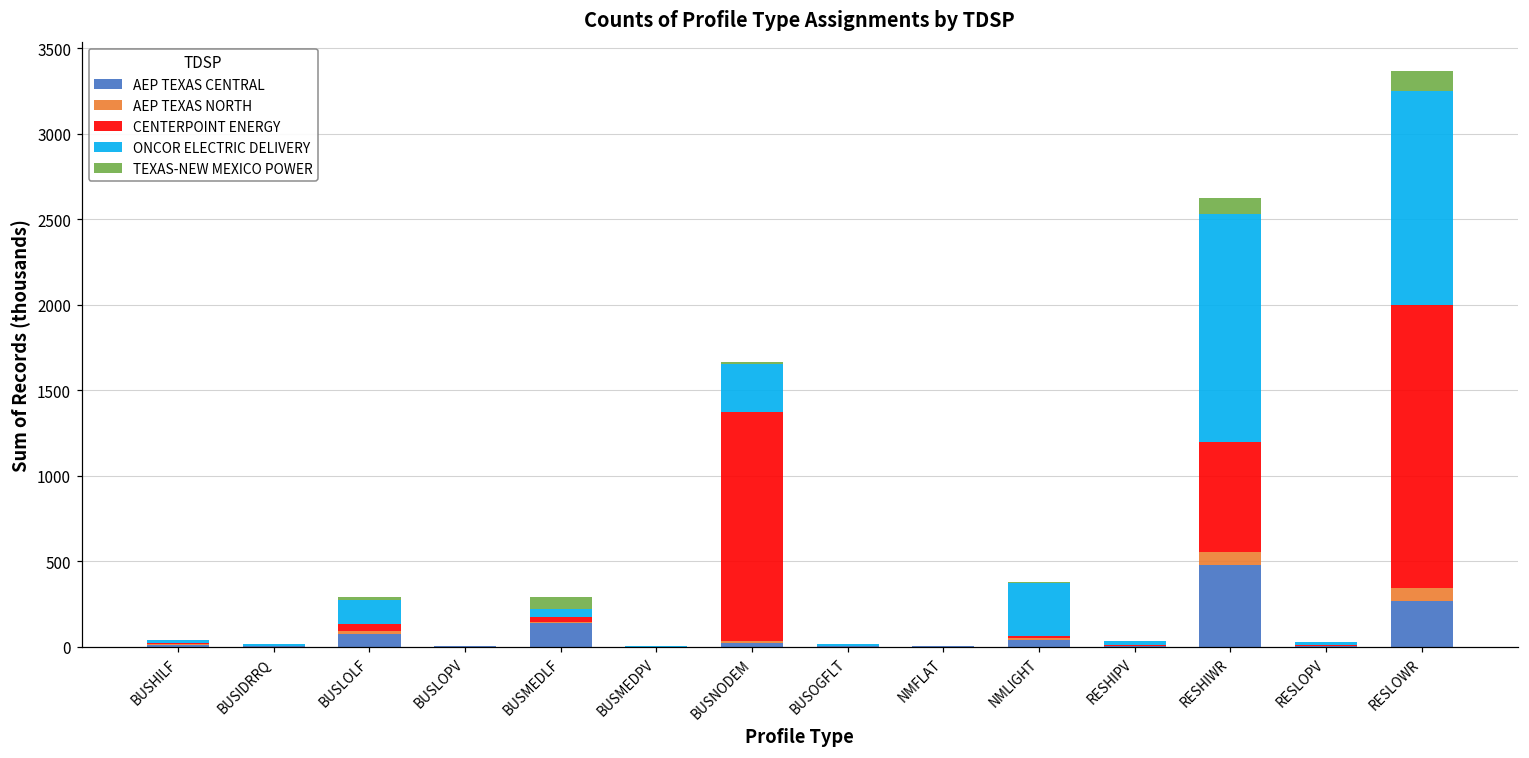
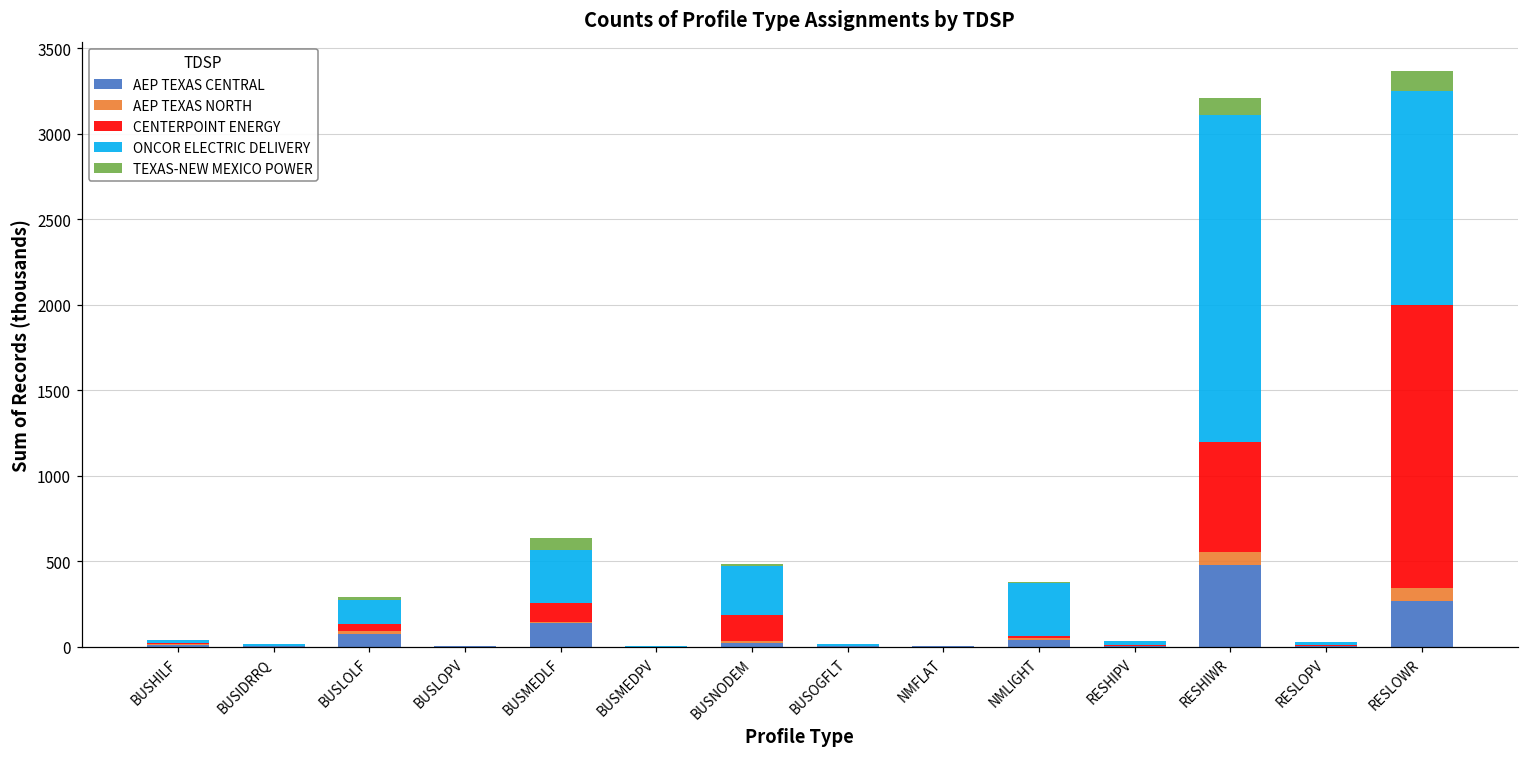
  {
    "AEP TEXAS CENTRAL": {
      "BUSLOLF": 70,
      "BUSMEDLF": 140,
      "BUSNODEM": 20,
      "NMLIGHT": 40,
      "RESHIWR": 480,
      "RESLOWR": 260
    },
    "AEP TEXAS NORTH": {
      "BUSLOLF": 20,
      "RESHIWR": 80,
      "RESLOWR": 80
    },
    "CENTERPOINT ENERGY": {
      "BUSLOLF": 40,
-     "BUSMEDLF": 30,
-     "BUSNODEM": 1330,
+     "BUSMEDLF": 110,
+     "BUSNODEM": 150,
      "NMLIGHT": 20,
      "RESHIWR": 640,
      "RESLOWR": 1660
    },
    "ONCOR ELECTRIC DELIVERY": {
      "BUSLOLF": 140,
-     "BUSMEDLF": 50,
+     "BUSMEDLF": 310,
      "BUSNODEM": 280,
      "NMLIGHT": 310,
      "RESHIPV": 20,
-     "RESHIWR": 1330,
+     "RESHIWR": 1920,
      "RESLOPV": 20,
      "RESLOWR": 1250
    },
    "TEXAS-NEW MEXICO POWER": {
      "BUSLOLF": 20,
      "BUSMEDLF": 70,
      "RESHIWR": 100,
      "RESLOWR": 120
    }
  }
